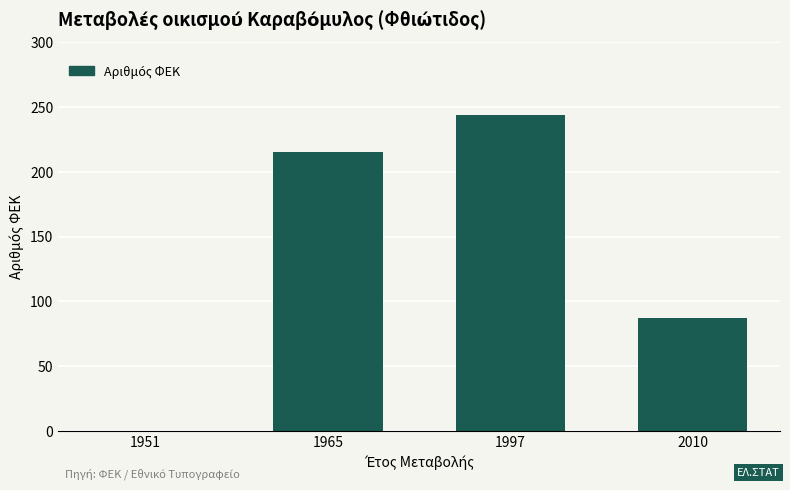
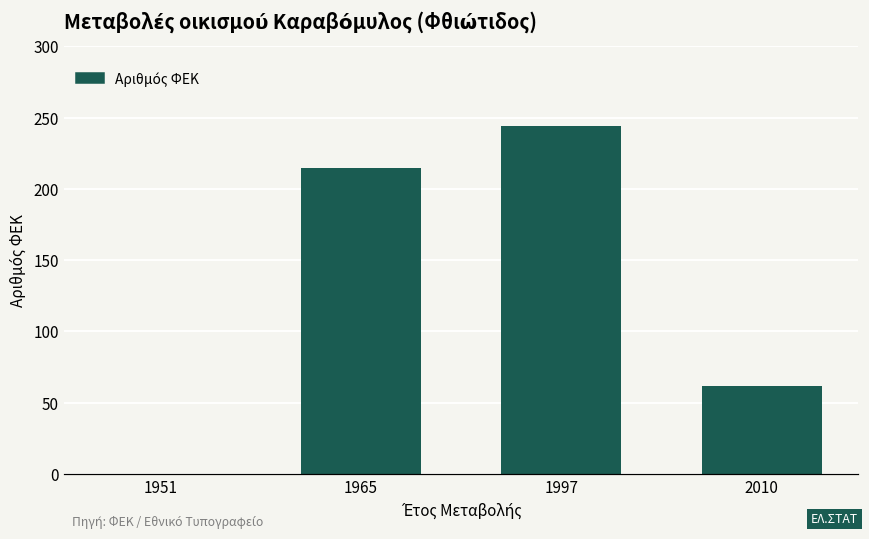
  {
    "1951": 0,
    "1965": 215,
    "1997": 244,
-   "2010": 87
+   "2010": 62
  }
